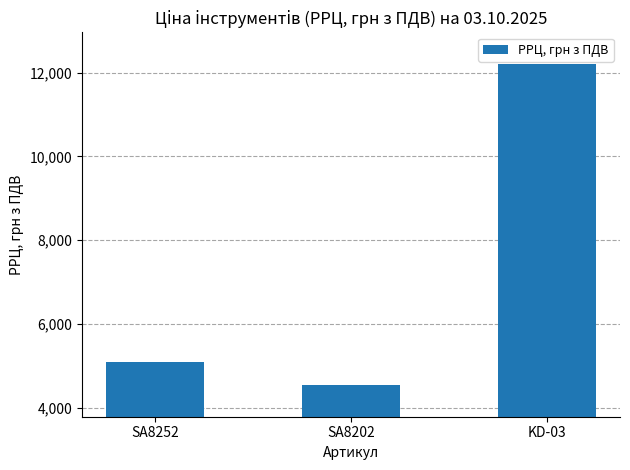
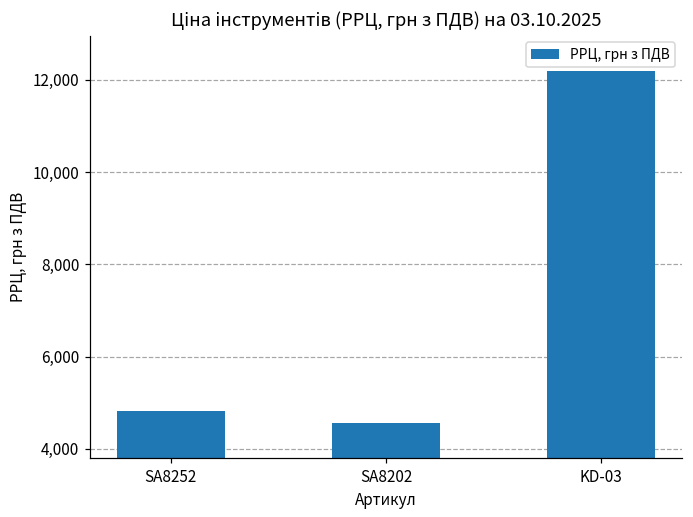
  {
-   "SA8252": "5,100",
+   "SA8252": "4,800",
    "SA8202": "4,600",
    "KD-03": "12,200"
  }
